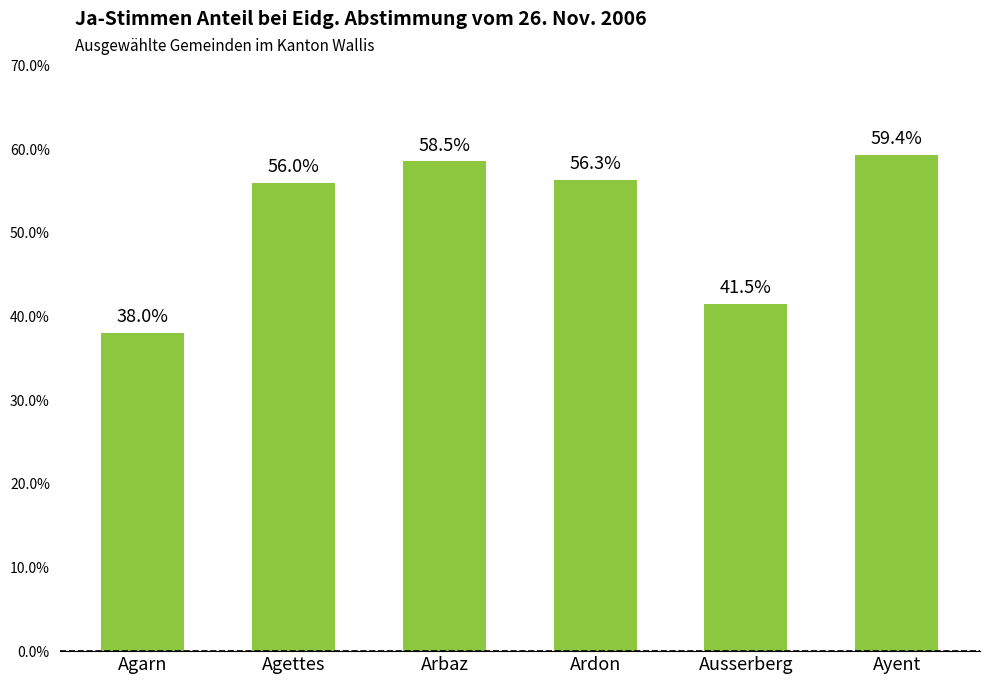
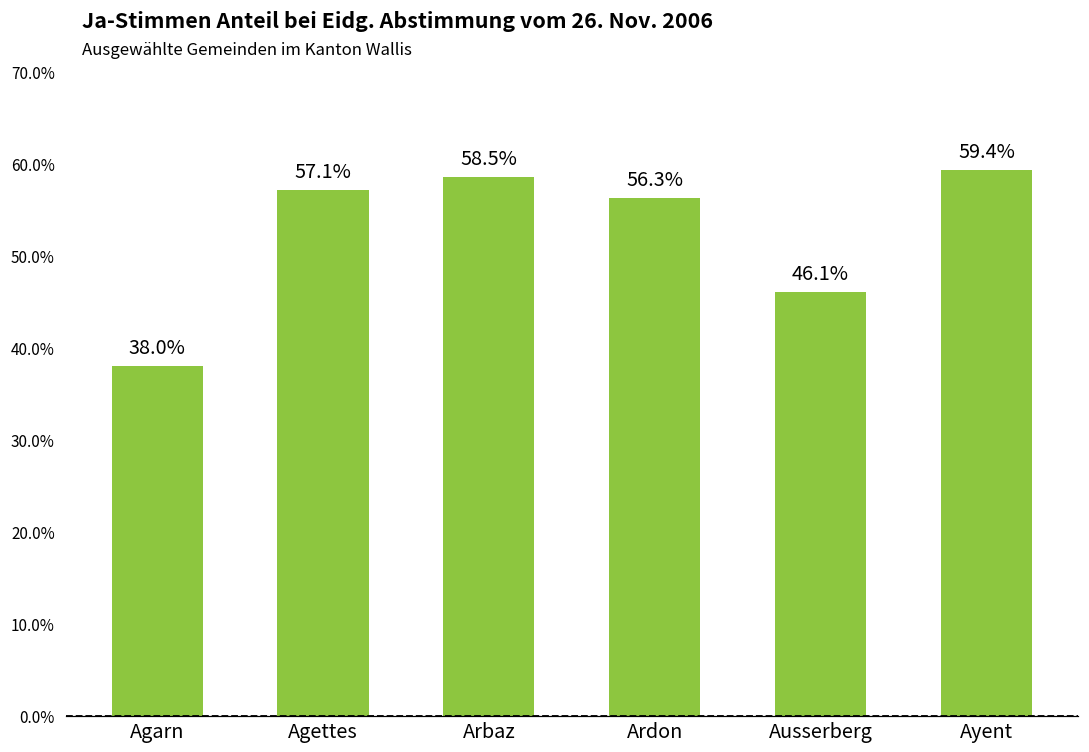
  {
    "Agarn": "38.0%",
-   "Agettes": "56.0%",
+   "Agettes": "57.1%",
    "Arbaz": "58.5%",
    "Ardon": "56.3%",
-   "Ausserberg": "41.5%",
+   "Ausserberg": "46.1%",
    "Ayent": "59.4%"
  }
